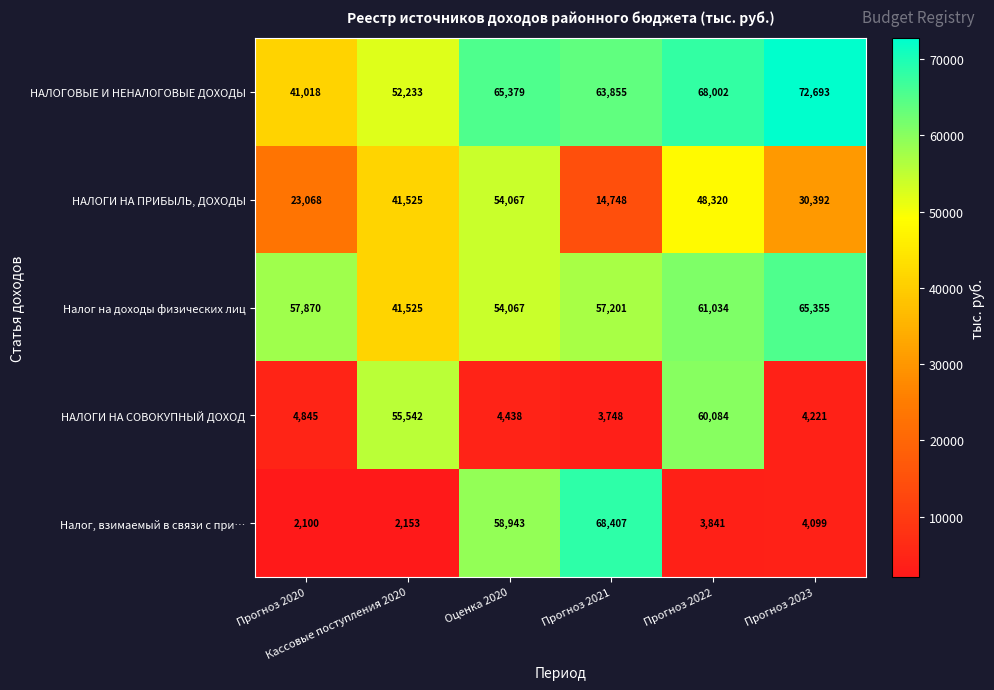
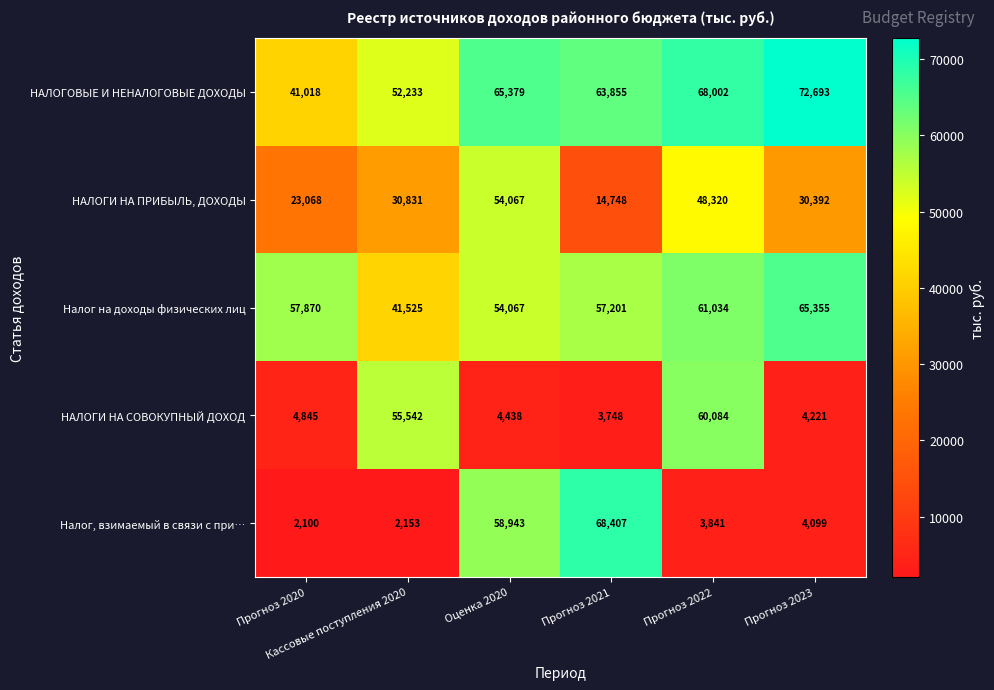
  {
    "НАЛОГОВЫЕ И НЕНАЛОГОВЫЕ ДОХОДЫ": {
      "Прогноз 2020": "41,018",
      "Кассовые поступления 2020": "52,233",
      "Оценка 2020": "65,379",
      "Прогноз 2021": "63,855",
      "Прогноз 2022": "68,002",
      "Прогноз 2023": "72,693"
    },
    "НАЛОГИ НА ПРИБЫЛЬ, ДОХОДЫ": {
      "Прогноз 2020": "23,068",
-     "Кассовые поступления 2020": "41,525",
+     "Кассовые поступления 2020": "30,831",
      "Оценка 2020": "54,067",
      "Прогноз 2021": "14,748",
      "Прогноз 2022": "48,320",
      "Прогноз 2023": "30,392"
    },
    "Налог на доходы физических лиц": {
      "Прогноз 2020": "57,870",
      "Кассовые поступления 2020": "41,525",
      "Оценка 2020": "54,067",
      "Прогноз 2021": "57,201",
      "Прогноз 2022": "61,034",
      "Прогноз 2023": "65,355"
    },
    "НАЛОГИ НА СОВОКУПНЫЙ ДОХОД": {
      "Прогноз 2020": "4,845",
      "Кассовые поступления 2020": "55,542",
      "Оценка 2020": "4,438",
      "Прогноз 2021": "3,748",
      "Прогноз 2022": "60,084",
      "Прогноз 2023": "4,221"
    },
    "Налог, взимаемый в связи с при…": {
      "Прогноз 2020": "2,100",
      "Кассовые поступления 2020": "2,153",
      "Оценка 2020": "58,943",
      "Прогноз 2021": "68,407",
      "Прогноз 2022": "3,841",
      "Прогноз 2023": "4,099"
    }
  }
